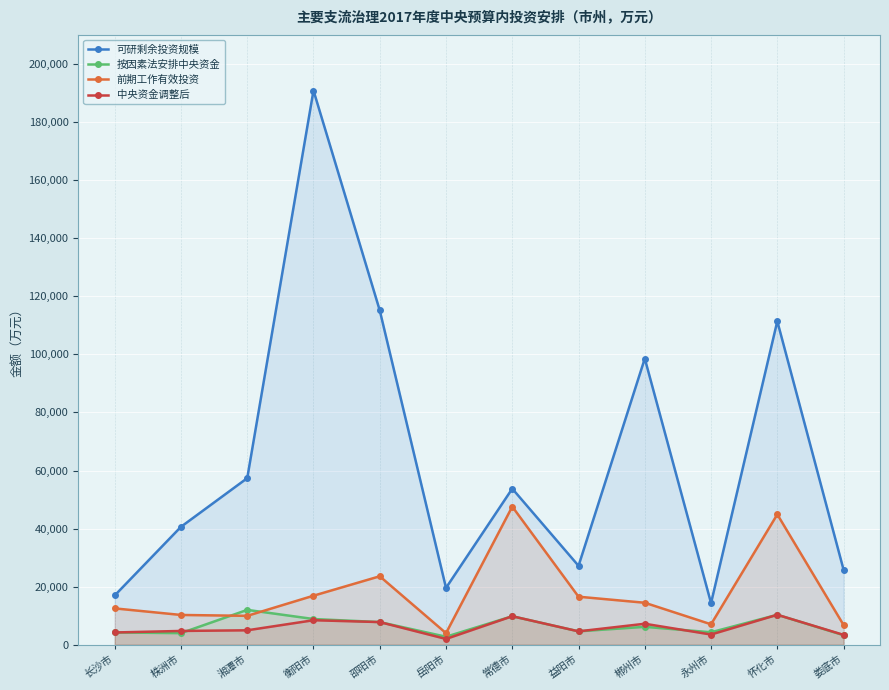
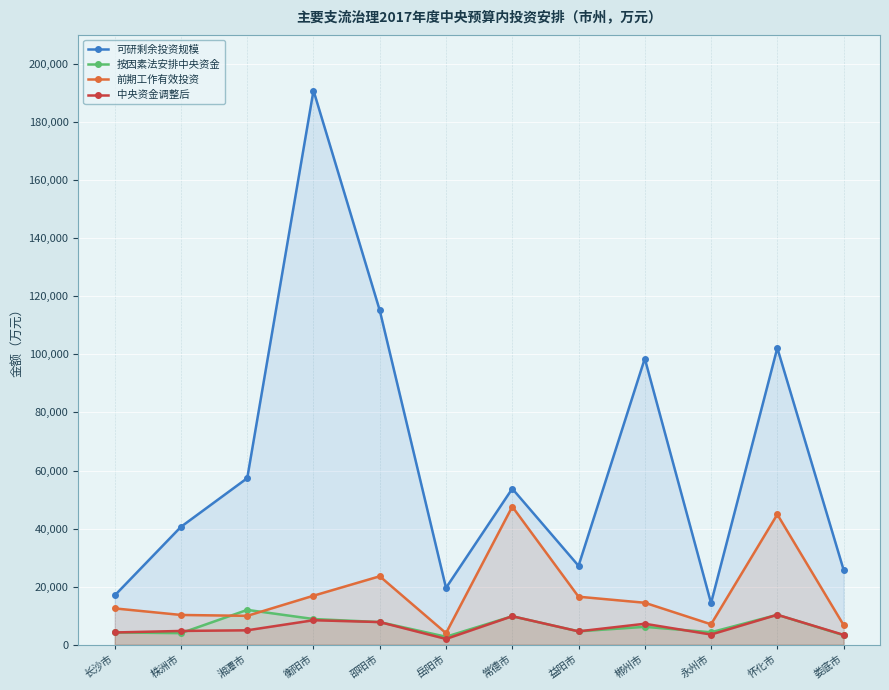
  {
    "可研剩余投资规模": {
      "长沙市": "17,000",
      "株洲市": "41,000",
      "湘潭市": "57,000",
      "衡阳市": "191,000",
      "邵阳市": "115,000",
      "岳阳市": "20,000",
      "常德市": "54,000",
      "益阳市": "27,000",
      "郴州市": "99,000",
      "永州市": "14,000",
-     "怀化市": "111,000",
+     "怀化市": "102,000",
      "娄底市": "26,000"
    },
    "按因素法安排中央资金": {
      "湘潭市": "12,000",
      "郴州市": "6,000"
    }
  }
